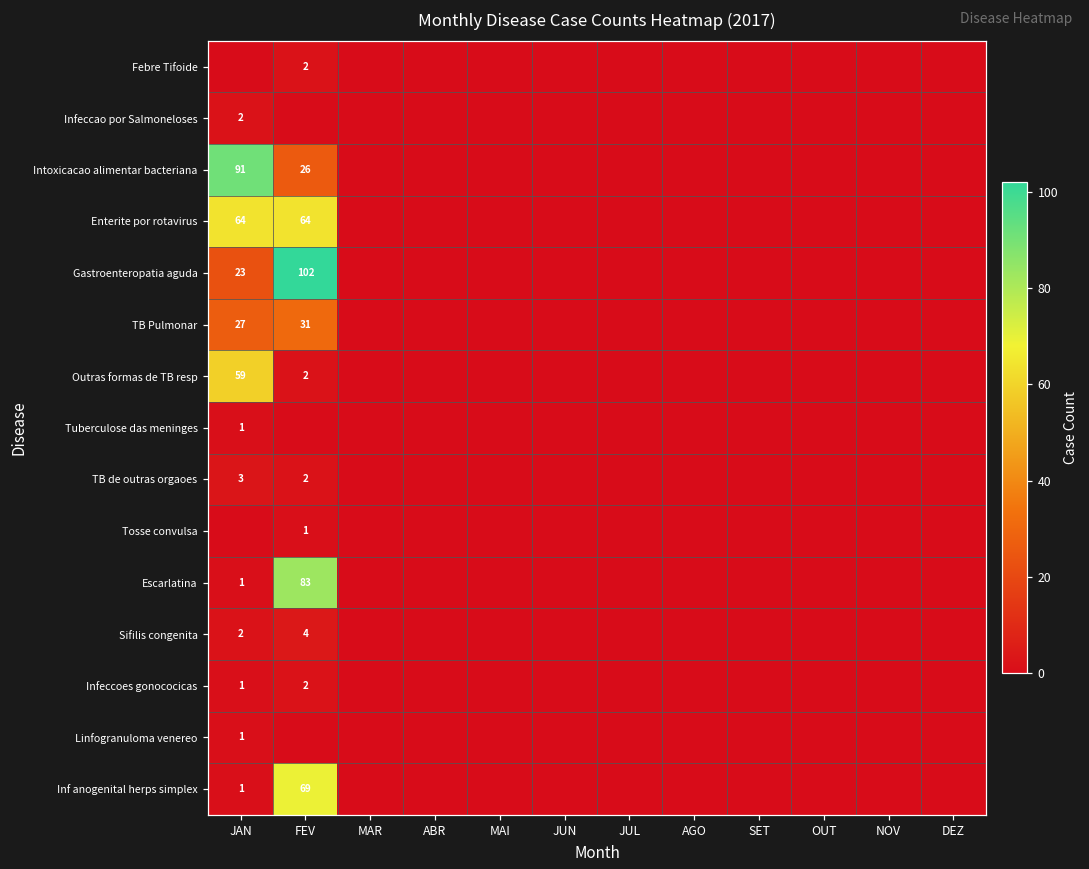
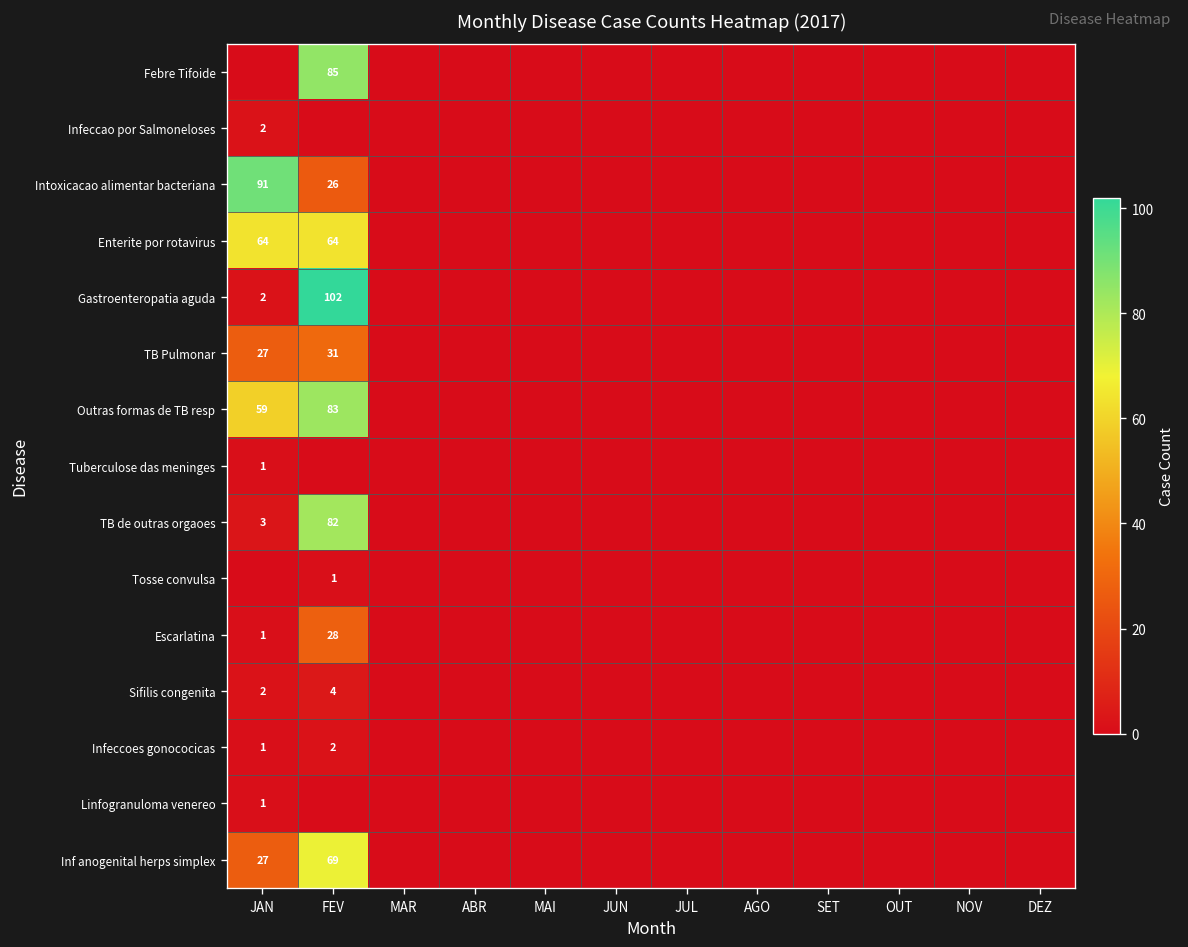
  {
    "Febre Tifoide": {
-     "FEV": 2
+     "FEV": 85
    },
    "Infeccao por Salmoneloses": {
      "JAN": 2
    },
    "Intoxicacao alimentar bacteriana": {
      "JAN": 91,
      "FEV": 26
    },
    "Enterite por rotavirus": {
      "JAN": 64,
      "FEV": 64
    },
    "Gastroenteropatia aguda": {
-     "JAN": 23,
+     "JAN": 2,
      "FEV": 102
    },
    "TB Pulmonar": {
      "JAN": 27,
      "FEV": 31
    },
    "Outras formas de TB resp": {
      "JAN": 59,
-     "FEV": 2
+     "FEV": 83
    },
    "Tuberculose das meninges": {
      "JAN": 1
    },
    "TB de outras orgaoes": {
      "JAN": 3,
-     "FEV": 2
+     "FEV": 82
    },
    "Tosse convulsa": {
      "FEV": 1
    },
    "Escarlatina": {
      "JAN": 1,
-     "FEV": 83
+     "FEV": 28
    },
    "Sifilis congenita": {
      "JAN": 2,
      "FEV": 4
    },
    "Infeccoes gonococicas": {
      "JAN": 1,
      "FEV": 2
    },
    "Linfogranuloma venereo": {
      "JAN": 1
    },
    "Inf anogenital herps simplex": {
-     "JAN": 1,
+     "JAN": 27,
      "FEV": 69
    }
  }
